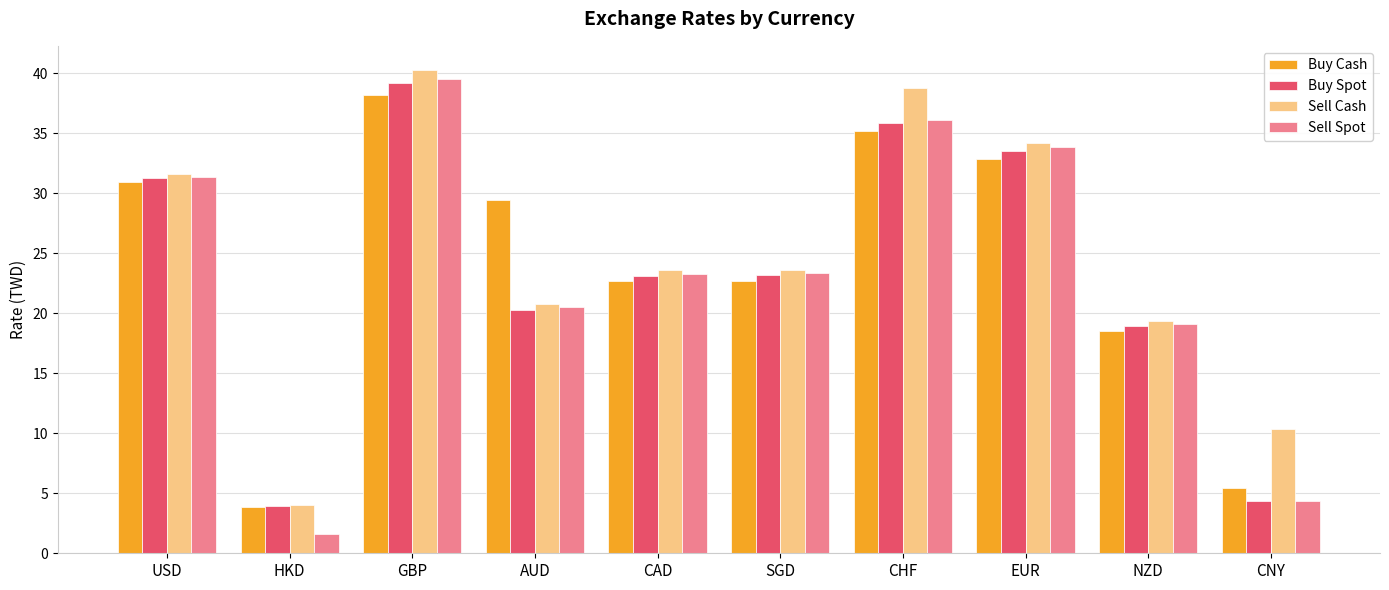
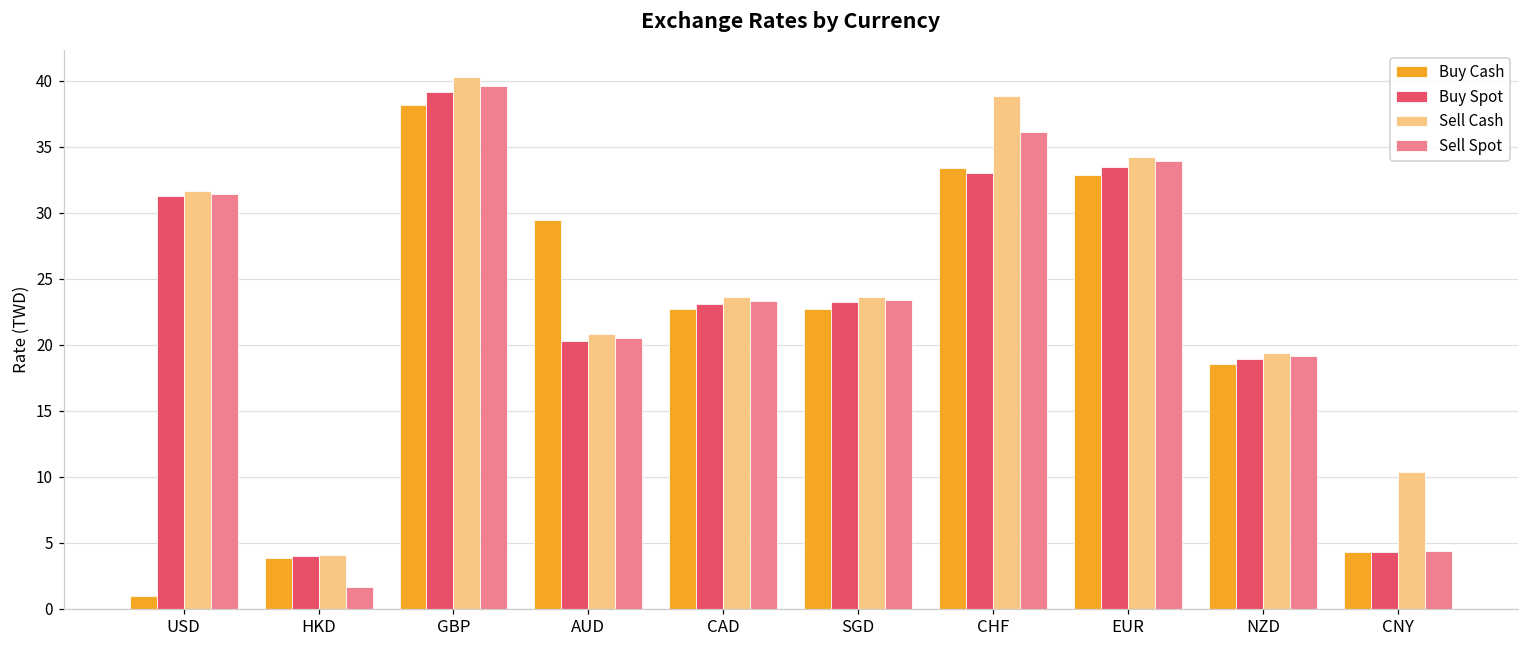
  {
    "Buy Cash": {
-     "USD": 30.9,
+     "USD": 1.0,
      "HKD": 3.8,
      "GBP": 38.2,
      "AUD": 29.4,
      "CAD": 22.7,
      "SGD": 22.7,
-     "CHF": 35.2,
+     "CHF": 33.4,
      "EUR": 32.9,
      "NZD": 18.5,
-     "CNY": 5.5
+     "CNY": 4.3
    },
    "Buy Spot": {
      "USD": 31.3,
      "HKD": 4.0,
      "GBP": 39.2,
      "AUD": 20.3,
      "CAD": 23.1,
      "SGD": 23.2,
-     "CHF": 35.9,
+     "CHF": 33.0,
      "EUR": 33.5,
      "NZD": 18.9,
      "CNY": 4.3
    },
    "Sell Cash": {
      "USD": 31.6,
      "HKD": 4.1,
      "GBP": 40.3,
      "AUD": 20.8,
      "CAD": 23.6,
      "SGD": 23.6,
      "CHF": 38.8,
      "EUR": 34.2,
      "NZD": 19.4,
      "CNY": 10.3
    },
    "Sell Spot": {
      "USD": 31.4,
      "HKD": 1.6,
      "GBP": 39.6,
      "AUD": 20.5,
      "CAD": 23.3,
      "SGD": 23.4,
      "CHF": 36.1,
      "EUR": 33.9,
      "NZD": 19.1,
      "CNY": 4.4
    }
  }
